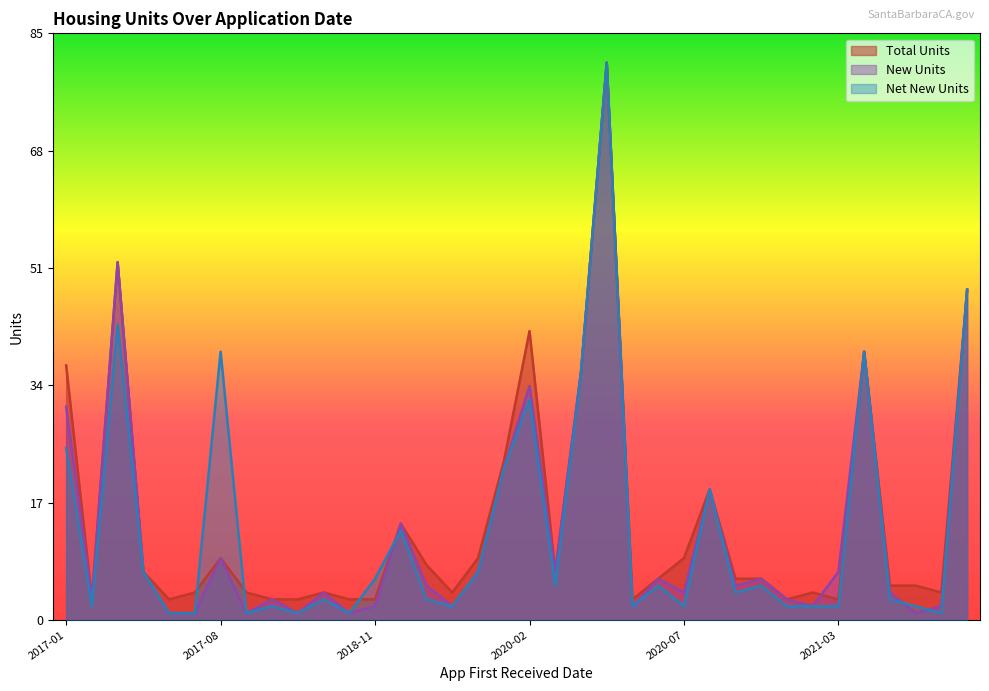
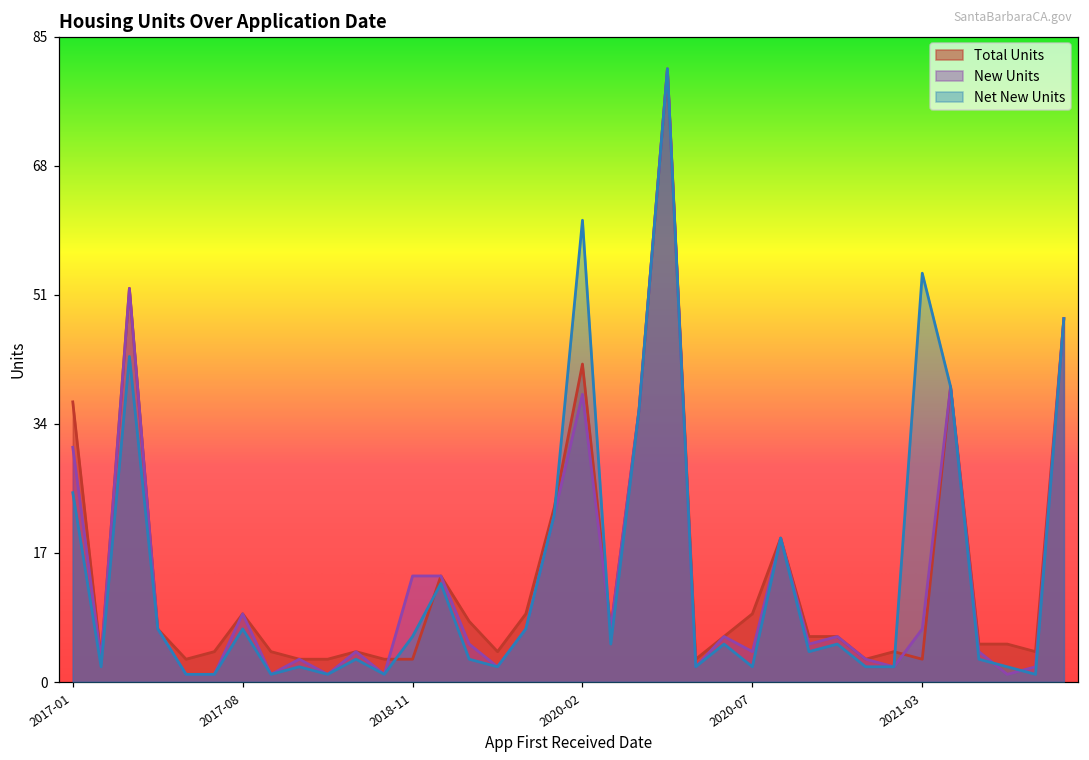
  {
    "Total Units": {
      "2017-01": 37,
      "2018-11": 3,
      "2020-02": 42,
      "2020-07": 9,
      "2021-03": 3
    },
    "New Units": {
      "2017-01": 31,
-     "2018-11": 2,
-     "2020-02": 34,
+     "2018-11": 14,
+     "2020-02": 38,
      "2020-07": 4,
      "2021-03": 7
    },
    "Net New Units": {
      "2017-01": 25,
-     "2017-08": 39,
+     "2017-08": 7,
      "2018-11": 6,
-     "2020-02": 32,
+     "2020-02": 61,
      "2020-07": 2,
-     "2021-03": 2
+     "2021-03": 54
    }
  }
